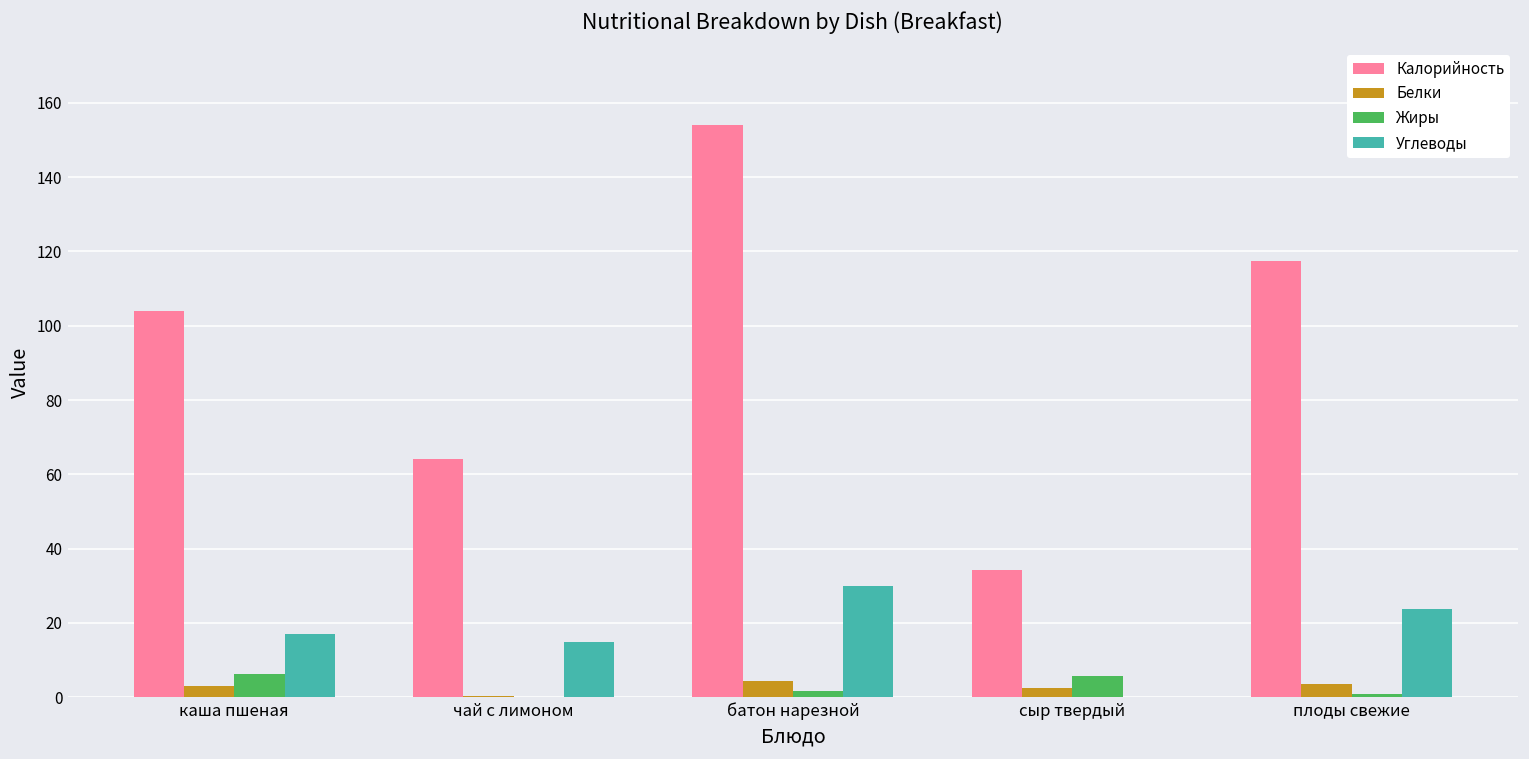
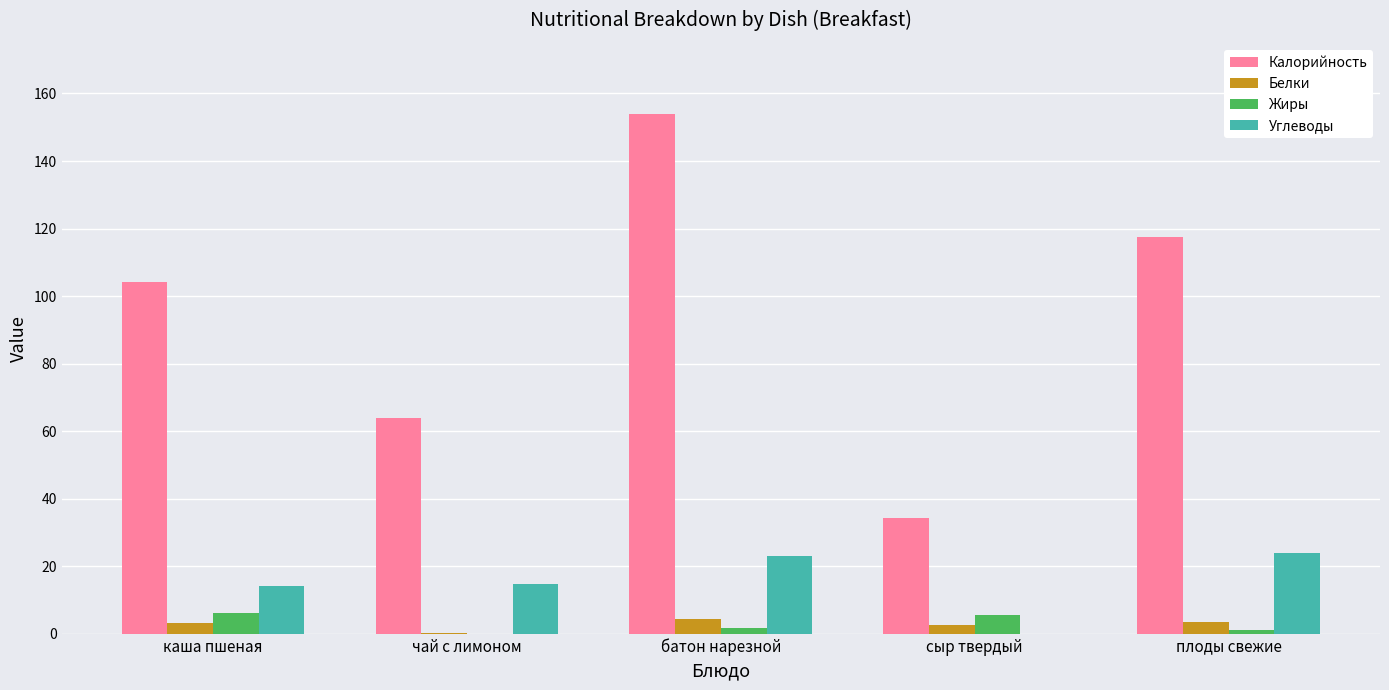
  {
    "Калорийность": {
      "каша пшеная": 104,
      "чай с лимоном": 64,
      "батон нарезной": 154,
      "сыр твердый": 34,
      "плоды свежие": 118
    },
    "Белки": {
      "каша пшеная": 3,
      "батон нарезной": 4,
      "сыр твердый": 3,
      "плоды свежие": 4
    },
    "Жиры": {
      "каша пшеная": 6,
      "батон нарезной": 2,
      "сыр твердый": 6,
      "плоды свежие": 1
    },
    "Углеводы": {
-     "каша пшеная": 17,
+     "каша пшеная": 14,
      "чай с лимоном": 15,
-     "батон нарезной": 30,
+     "батон нарезной": 23,
      "сыр твердый": 0,
      "плоды свежие": 24
    }
  }
